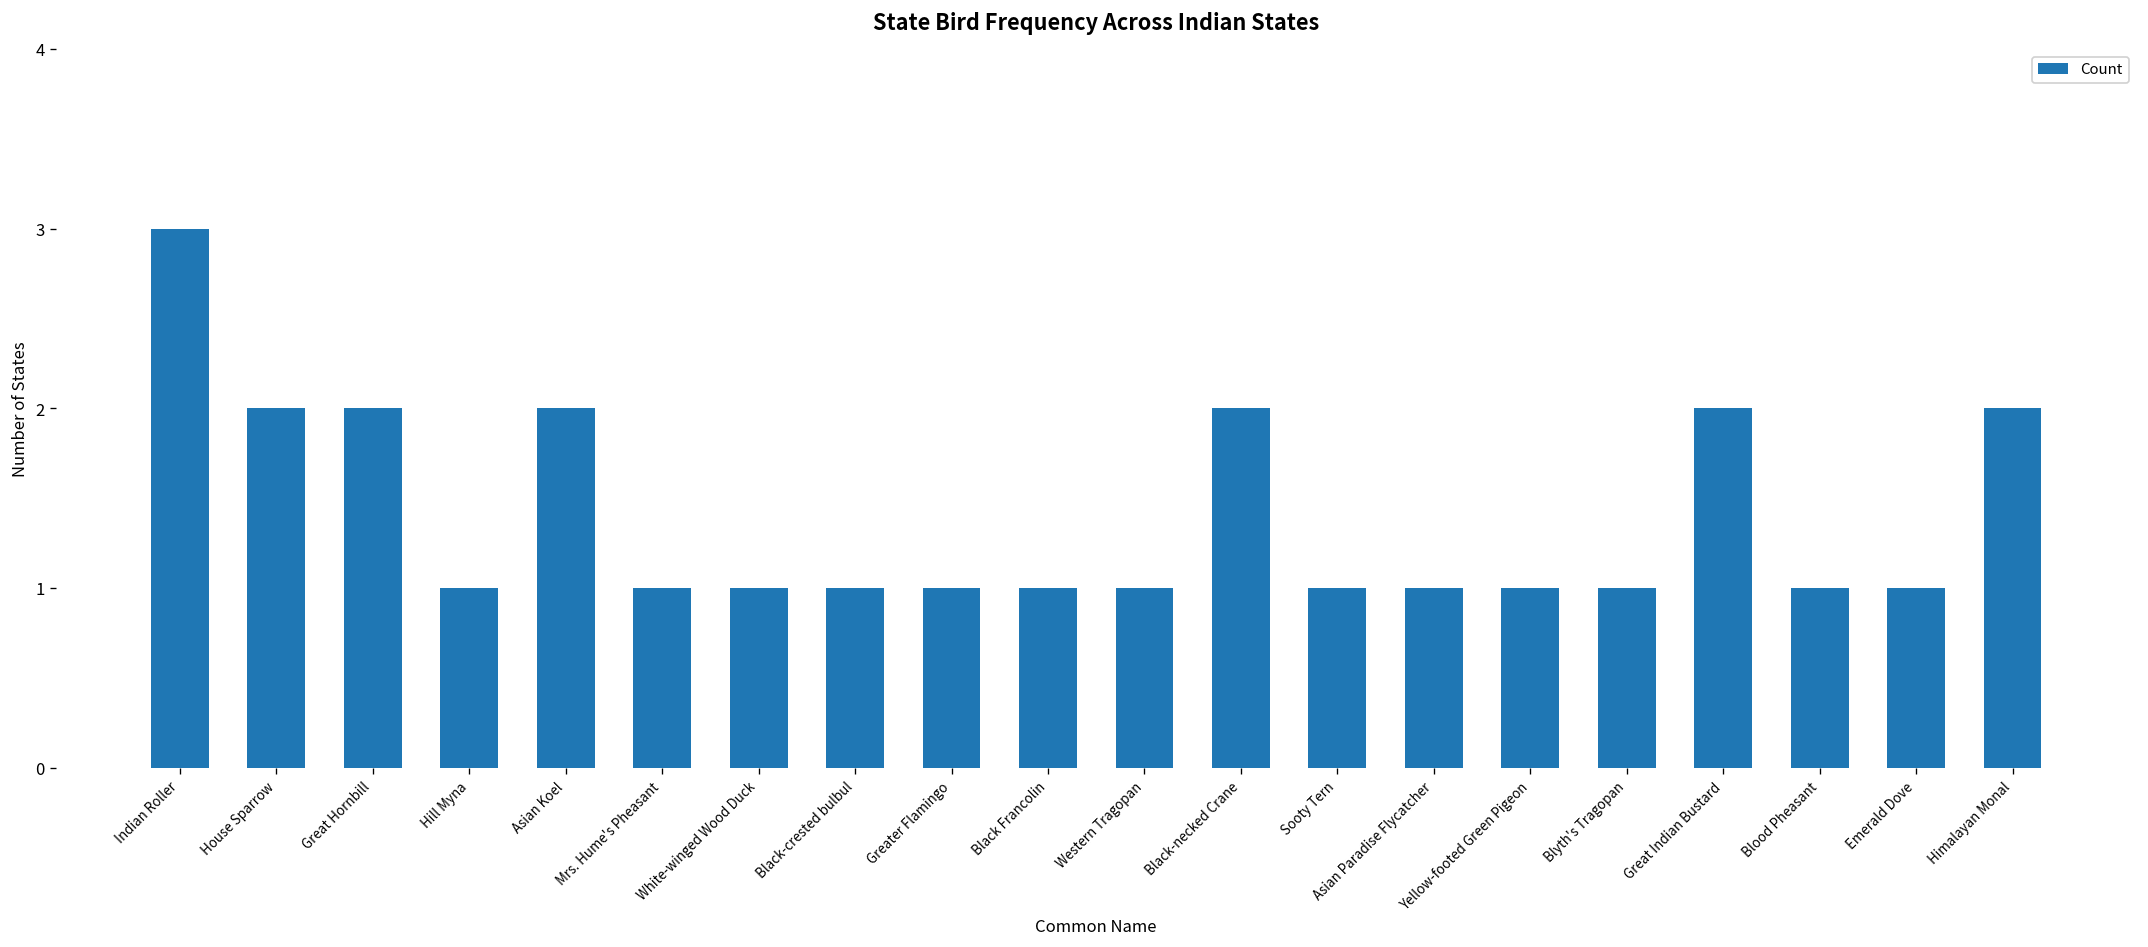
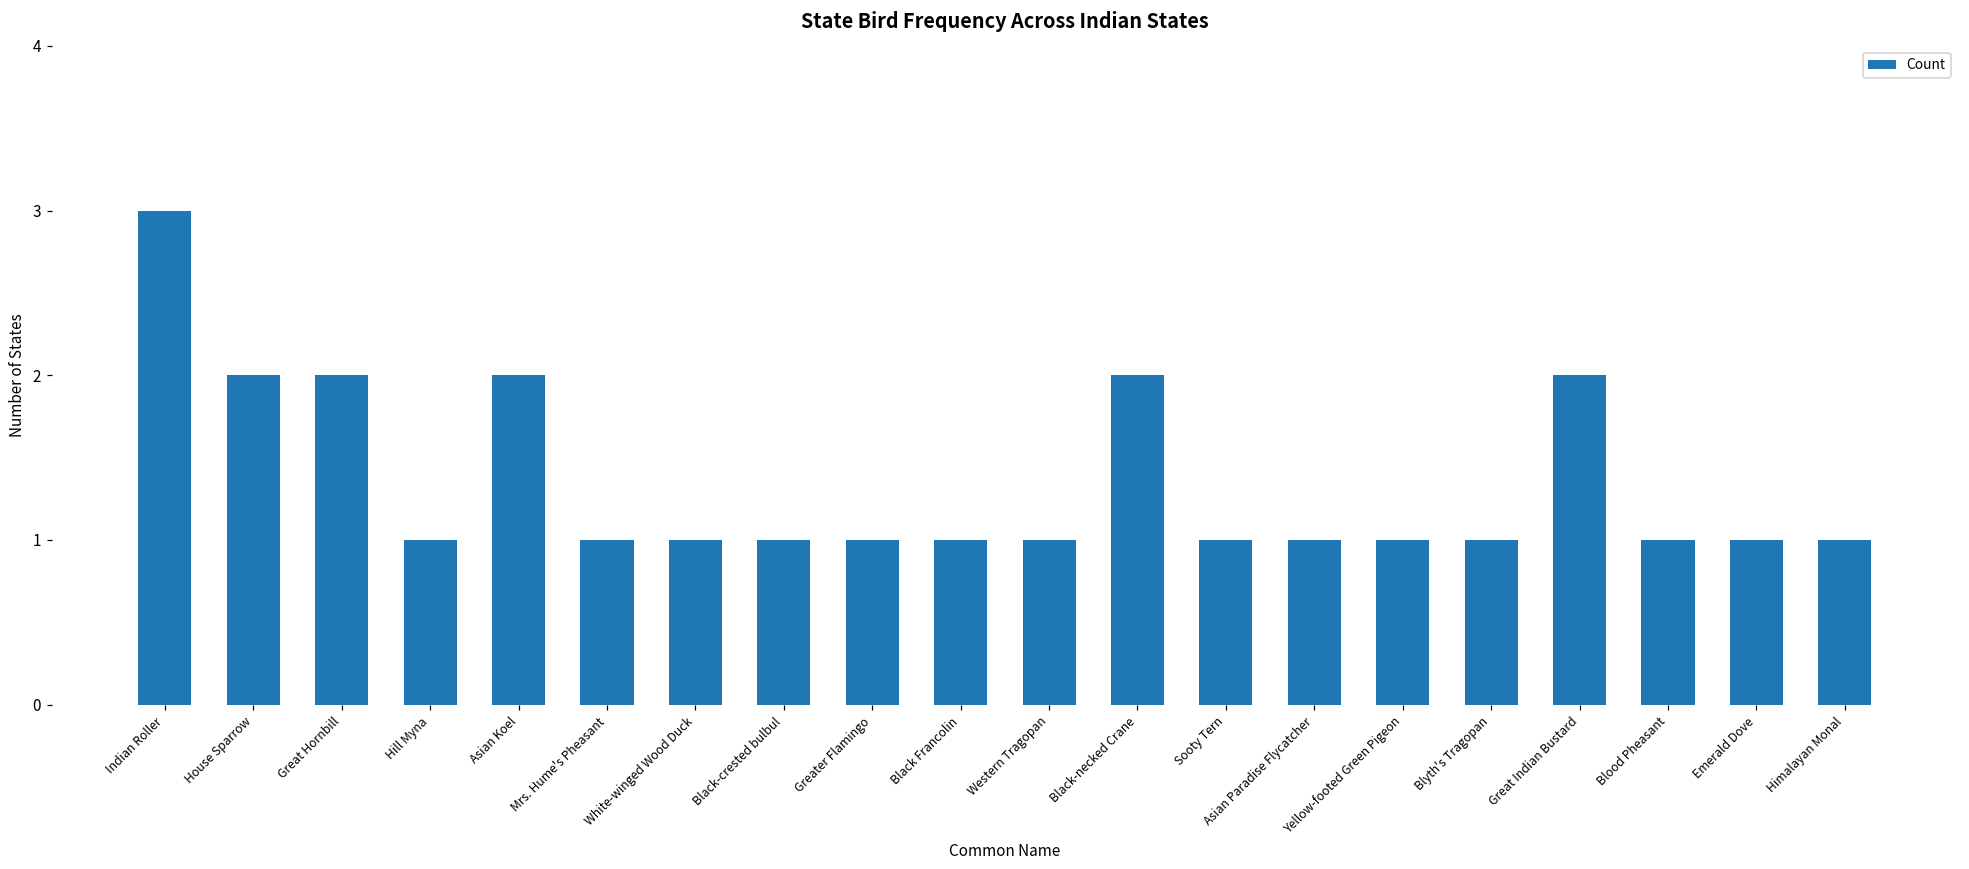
  {
    "Indian Roller": 3,
    "House Sparrow": 2,
    "Great Hornbill": 2,
    "Hill Myna": 1,
    "Asian Koel": 2,
    "Mrs. Hume's Pheasant": 1,
    "White-winged Wood Duck": 1,
    "Black-crested bulbul": 1,
    "Greater Flamingo": 1,
    "Black Francolin": 1,
    "Western Tragopan": 1,
    "Black-necked Crane": 2,
    "Sooty Tern": 1,
    "Asian Paradise Flycatcher": 1,
    "Yellow-footed Green Pigeon": 1,
    "Blyth's Tragopan": 1,
    "Great Indian Bustard": 2,
    "Blood Pheasant": 1,
    "Emerald Dove": 1,
-   "Himalayan Monal": 2
+   "Himalayan Monal": 1
  }
